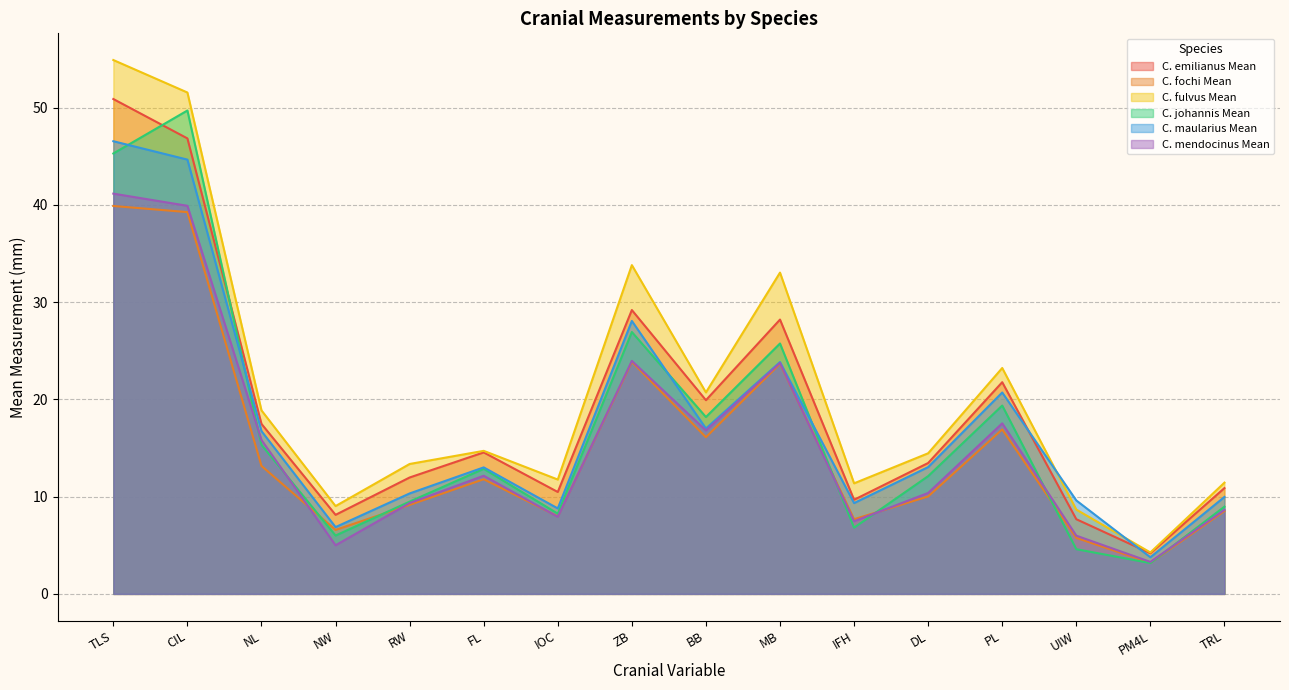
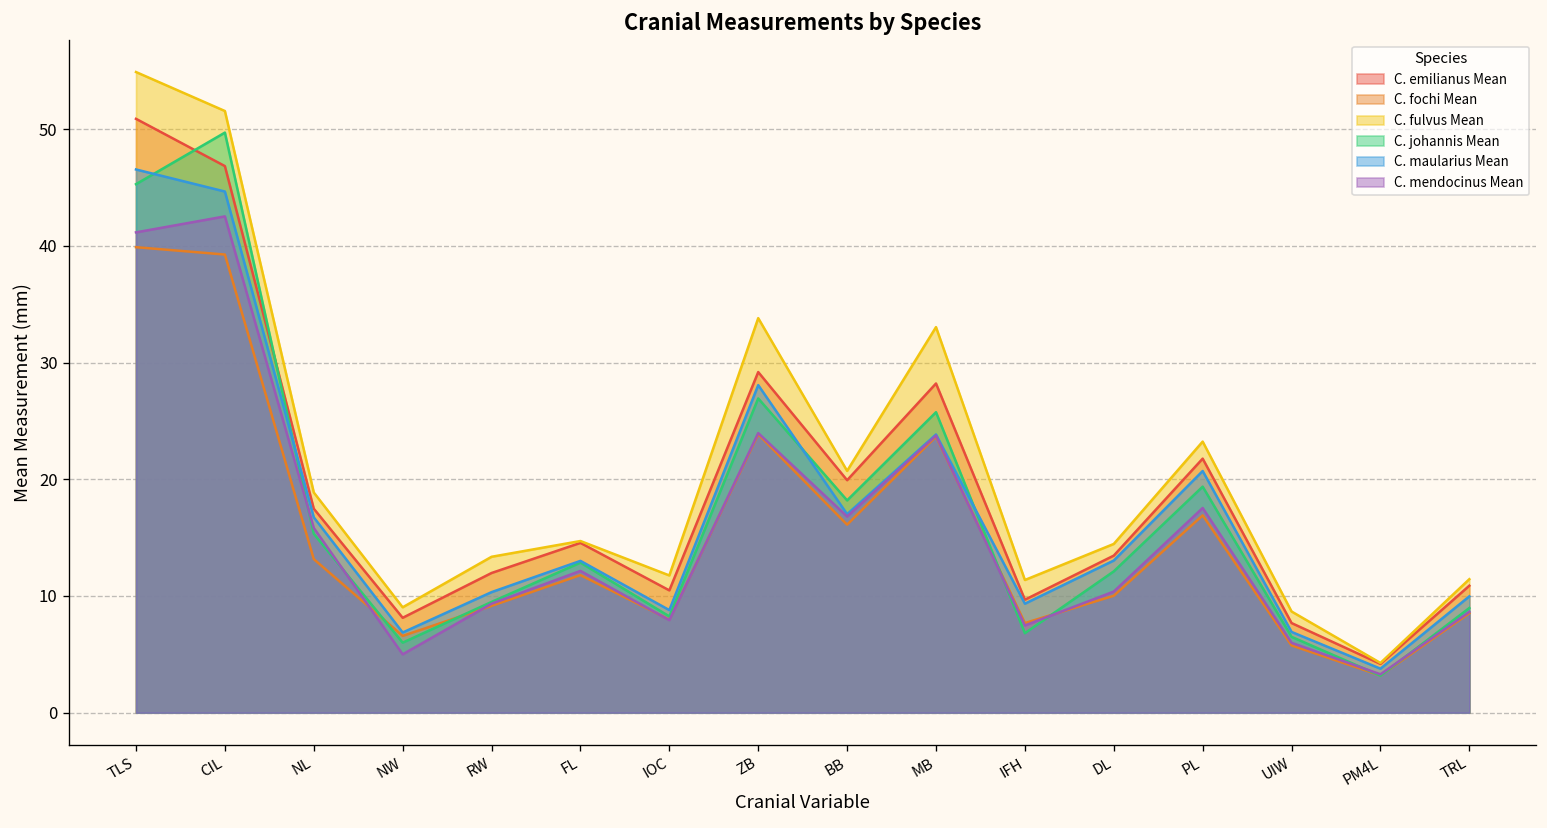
  {
    "C. johannis Mean": {
      "TLS": 45,
      "CIL": 50,
      "NL": 15,
      "NW": 6,
      "IOC": 8,
      "ZB": 27,
      "BB": 18,
      "MB": 26,
      "IFH": 7,
      "DL": 12,
      "PL": 19,
-     "UIW": 5,
+     "UIW": 7,
      "TRL": 9
    },
    "C. maularius Mean": {
      "TLS": 47,
      "CIL": 45,
      "NL": 17,
      "NW": 7,
      "RW": 10,
      "IOC": 9,
      "ZB": 28,
      "IFH": 9,
      "DL": 13,
      "PL": 21,
-     "UIW": 10,
+     "UIW": 7,
      "PM4L": 4,
      "TRL": 10
    },
    "C. mendocinus Mean": {
      "TLS": 41,
-     "CIL": 40,
+     "CIL": 43,
      "NL": 16,
      "NW": 5,
      "FL": 12,
      "DL": 10,
      "PL": 18
    }
  }
